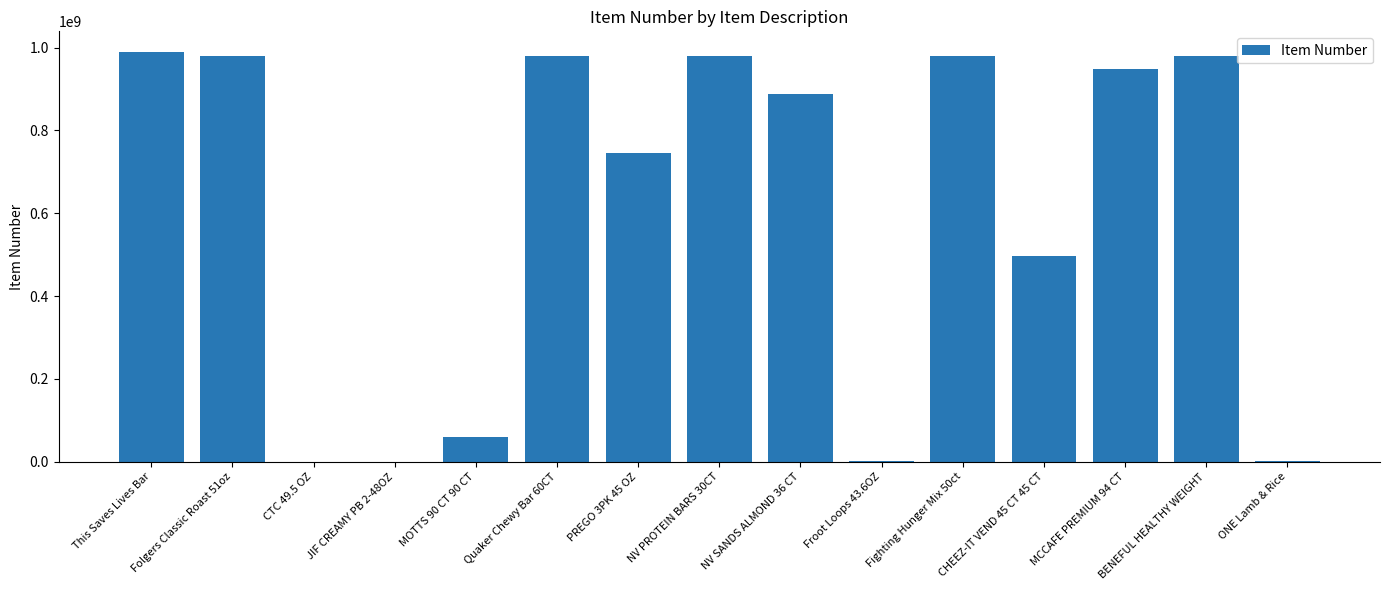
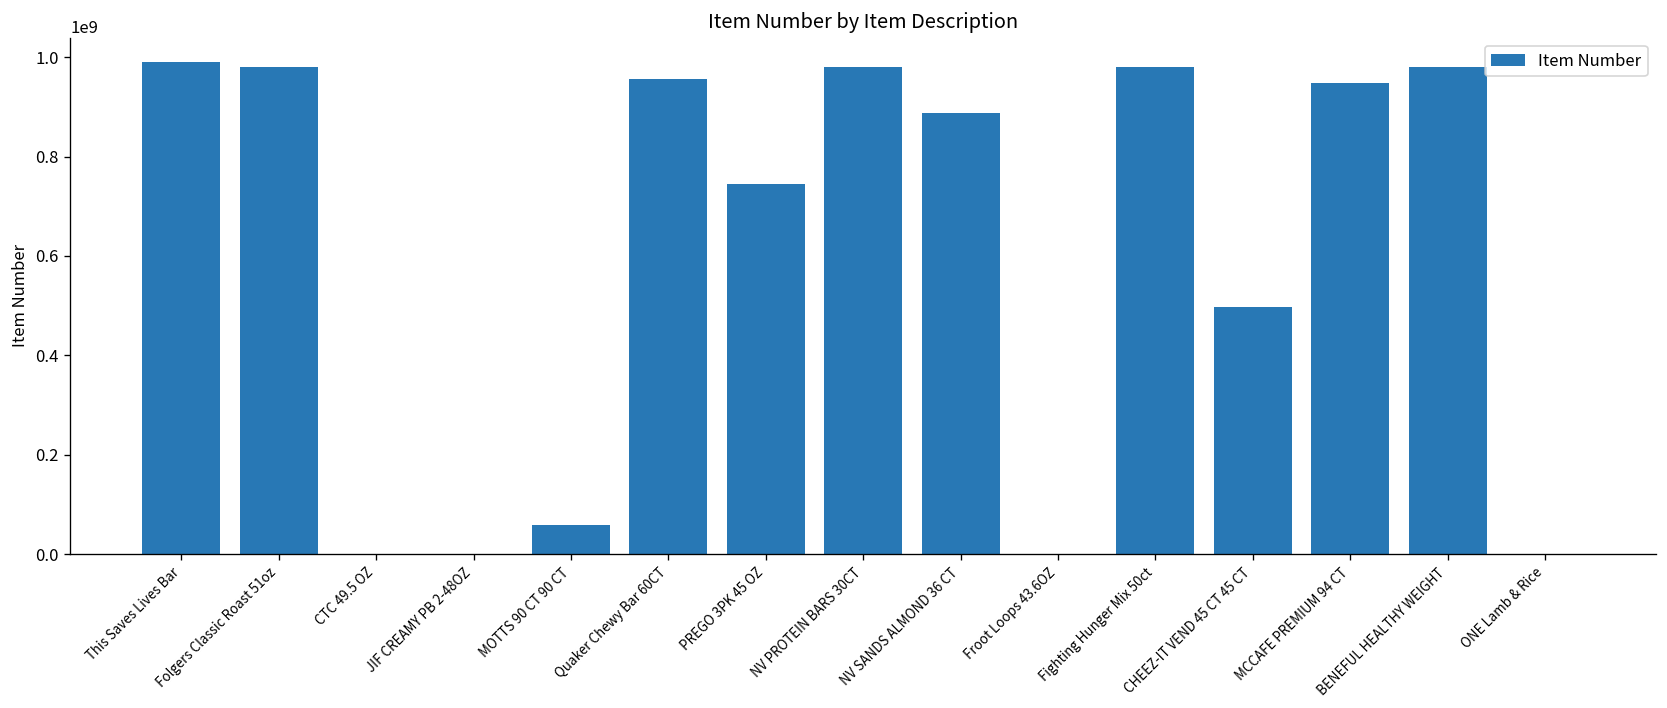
  {
    "This Saves Lives Bar": 990000000,
    "Folgers Classic Roast 51oz": 980000000,
    "MOTTS 90 CT 90 CT": 60000000,
-   "Quaker Chewy Bar 60CT": 980000000,
+   "Quaker Chewy Bar 60CT": 960000000,
    "PREGO 3PK 45 OZ": 750000000,
    "NV PROTEIN BARS 30CT": 980000000,
    "NV SANDS ALMOND 36 CT": 890000000,
    "Fighting Hunger Mix 50ct": 980000000,
    "CHEEZ-IT VEND 45 CT 45 CT": 500000000,
    "MCCAFE PREMIUM 94 CT": 950000000,
    "BENEFUL HEALTHY WEIGHT": 980000000
  }
